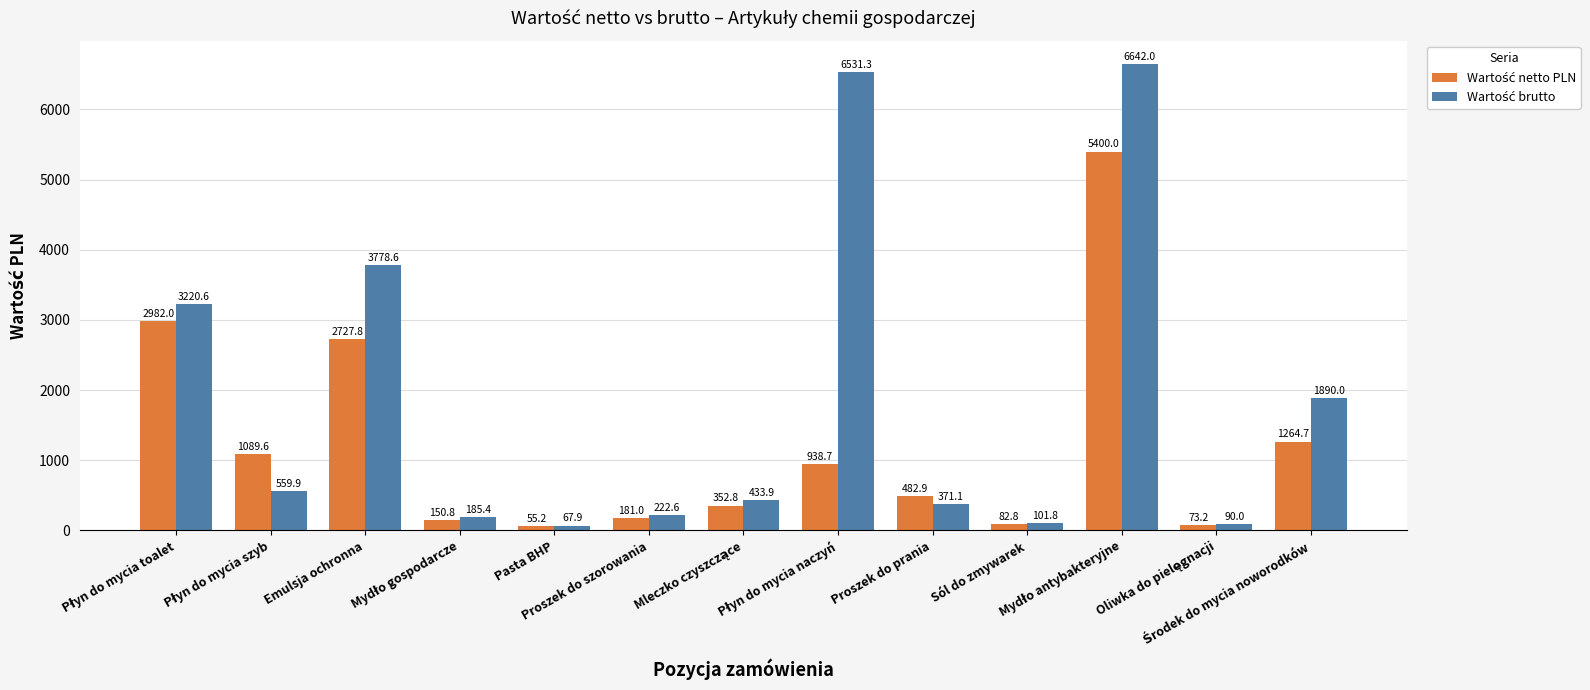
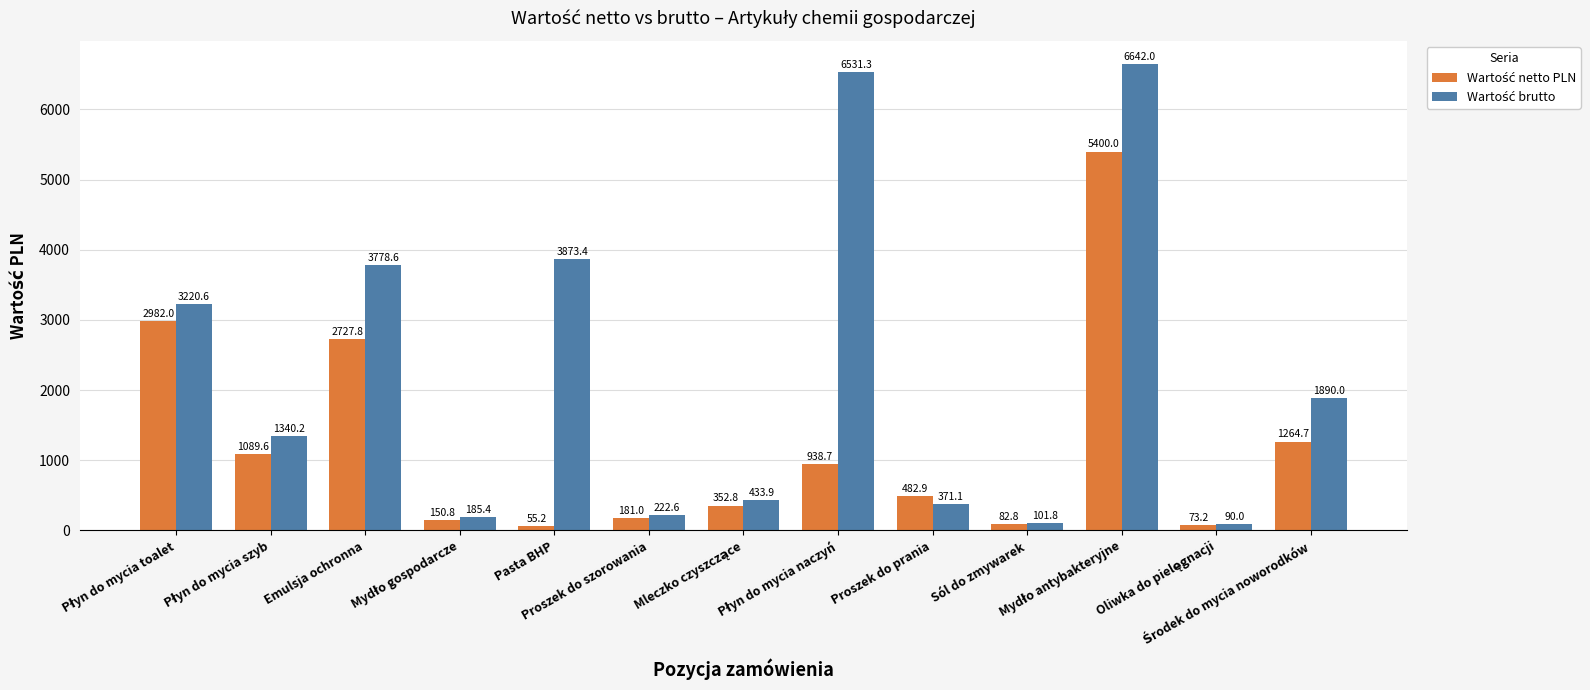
  {
    "Wartość netto PLN": {
      "Płyn do mycia toalet": 2982.0,
      "Płyn do mycia szyb": 1089.6,
      "Emulsja ochronna": 2727.8,
      "Mydło gospodarcze": 150.8,
      "Pasta BHP": 55.2,
      "Proszek do szorowania": 181.0,
      "Mleczko czyszczące": 352.8,
      "Płyn do mycia naczyń": 938.7,
      "Proszek do prania": 482.9,
      "Sól do zmywarek": 82.8,
      "Mydło antybakteryjne": 5400.0,
      "Oliwka do pielęgnacji": 73.2,
      "Środek do mycia noworodków": 1264.7
    },
    "Wartość brutto": {
      "Płyn do mycia toalet": 3220.6,
-     "Płyn do mycia szyb": 559.9,
+     "Płyn do mycia szyb": 1340.2,
      "Emulsja ochronna": 3778.6,
      "Mydło gospodarcze": 185.4,
-     "Pasta BHP": 67.9,
+     "Pasta BHP": 3873.4,
      "Proszek do szorowania": 222.6,
      "Mleczko czyszczące": 433.9,
      "Płyn do mycia naczyń": 6531.3,
      "Proszek do prania": 371.1,
      "Sól do zmywarek": 101.8,
      "Mydło antybakteryjne": 6642.0,
      "Oliwka do pielęgnacji": 90.0,
      "Środek do mycia noworodków": 1890.0
    }
  }
